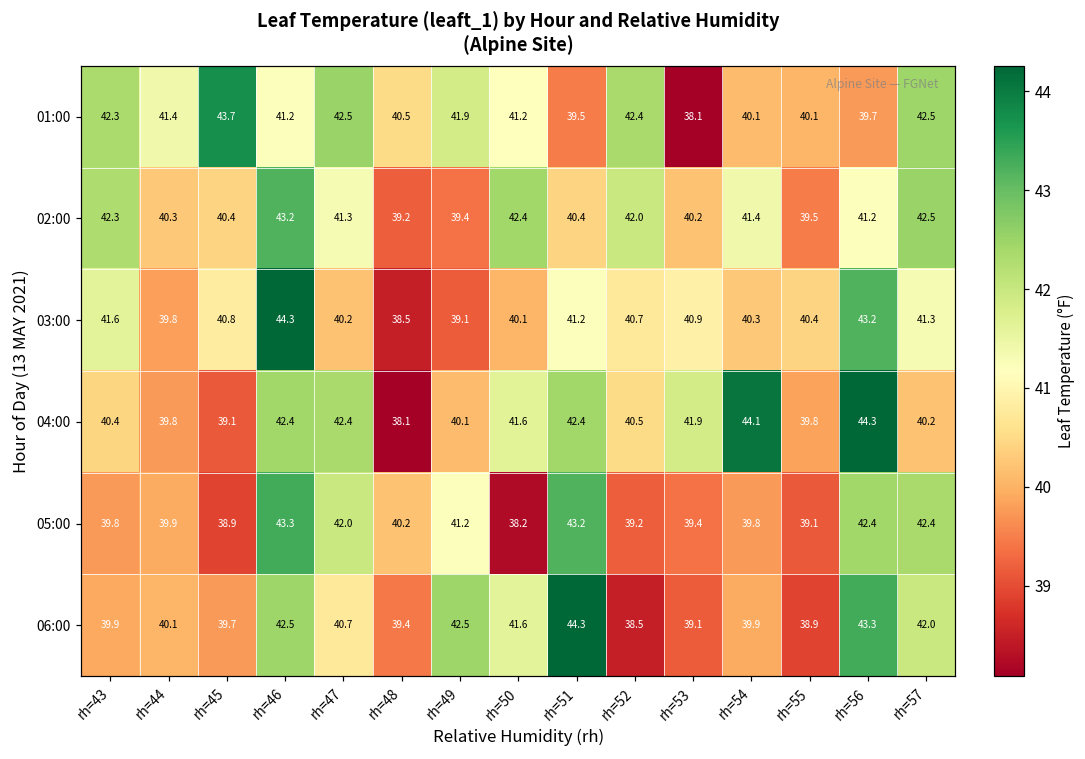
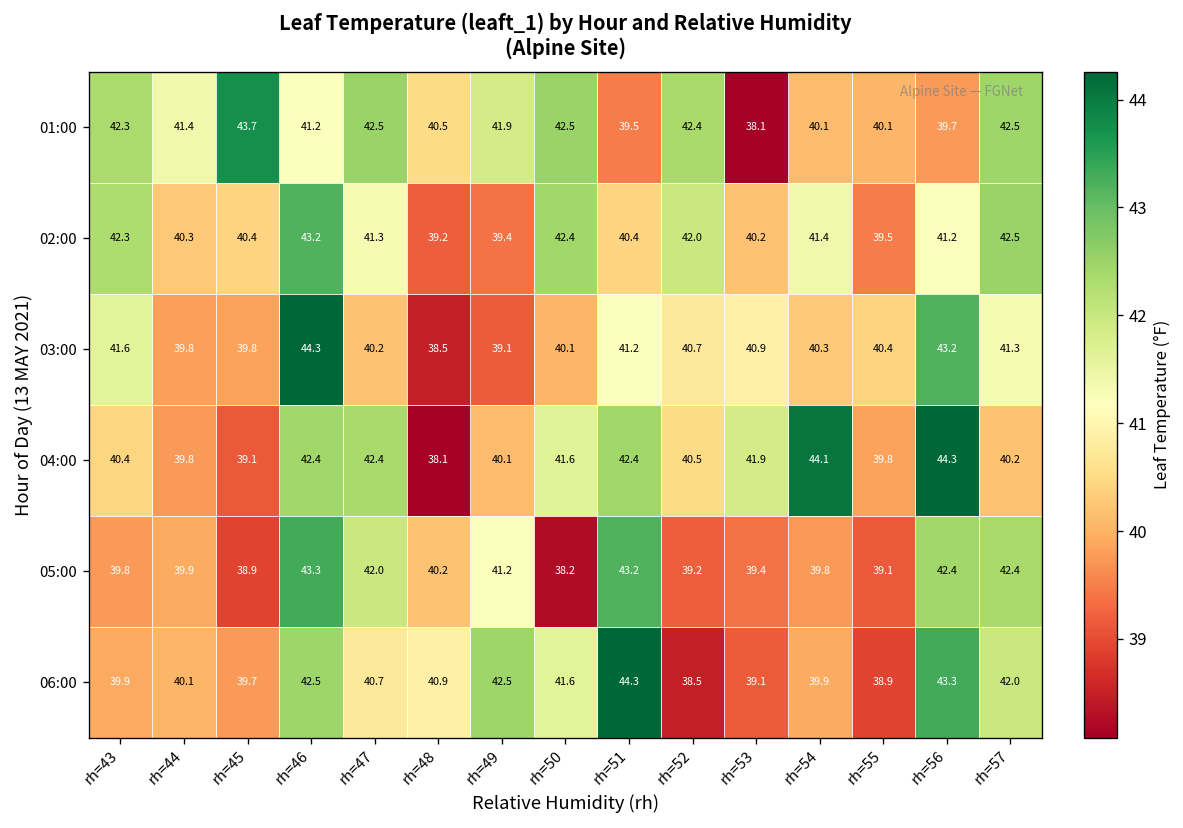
  {
    "01:00": {
      "rh=43": 42.3,
      "rh=44": 41.4,
      "rh=45": 43.7,
      "rh=46": 41.2,
      "rh=47": 42.5,
      "rh=48": 40.5,
      "rh=49": 41.9,
-     "rh=50": 41.2,
+     "rh=50": 42.5,
      "rh=51": 39.5,
      "rh=52": 42.4,
      "rh=53": 38.1,
      "rh=54": 40.1,
      "rh=55": 40.1,
      "rh=57": 42.5
    },
    "02:00": {
      "rh=43": 42.3,
      "rh=44": 40.3,
      "rh=45": 40.4,
      "rh=46": 43.2,
      "rh=47": 41.3,
      "rh=48": 39.2,
      "rh=49": 39.4,
      "rh=50": 42.4,
      "rh=51": 40.4,
      "rh=52": 42.0,
      "rh=53": 40.2,
      "rh=54": 41.4,
      "rh=55": 39.5,
      "rh=56": 41.2,
      "rh=57": 42.5
    },
    "03:00": {
      "rh=43": 41.6,
      "rh=44": 39.8,
-     "rh=45": 40.8,
+     "rh=45": 39.8,
      "rh=46": 44.3,
      "rh=47": 40.2,
      "rh=48": 38.5,
      "rh=49": 39.1,
      "rh=50": 40.1,
      "rh=51": 41.2,
      "rh=52": 40.7,
      "rh=53": 40.9,
      "rh=54": 40.3,
      "rh=55": 40.4,
      "rh=56": 43.2,
      "rh=57": 41.3
    },
    "04:00": {
      "rh=43": 40.4,
      "rh=44": 39.8,
      "rh=45": 39.1,
      "rh=46": 42.4,
      "rh=47": 42.4,
      "rh=48": 38.1,
      "rh=49": 40.1,
      "rh=50": 41.6,
      "rh=51": 42.4,
      "rh=52": 40.5,
      "rh=53": 41.9,
      "rh=54": 44.1,
      "rh=55": 39.8,
      "rh=56": 44.3,
      "rh=57": 40.2
    },
    "05:00": {
      "rh=43": 39.8,
      "rh=44": 39.9,
      "rh=45": 38.9,
      "rh=46": 43.3,
      "rh=47": 42.0,
      "rh=48": 40.2,
      "rh=49": 41.2,
      "rh=50": 38.2,
      "rh=51": 43.2,
      "rh=52": 39.2,
      "rh=53": 39.4,
      "rh=54": 39.8,
      "rh=55": 39.1,
      "rh=56": 42.4,
      "rh=57": 42.4
    },
    "06:00": {
      "rh=43": 39.9,
      "rh=44": 40.1,
      "rh=45": 39.7,
      "rh=46": 42.5,
      "rh=47": 40.7,
-     "rh=48": 39.4,
+     "rh=48": 40.9,
      "rh=49": 42.5,
      "rh=50": 41.6,
      "rh=51": 44.3,
      "rh=52": 38.5,
      "rh=53": 39.1,
      "rh=54": 39.9,
      "rh=55": 38.9,
      "rh=56": 43.3,
      "rh=57": 42.0
    }
  }
